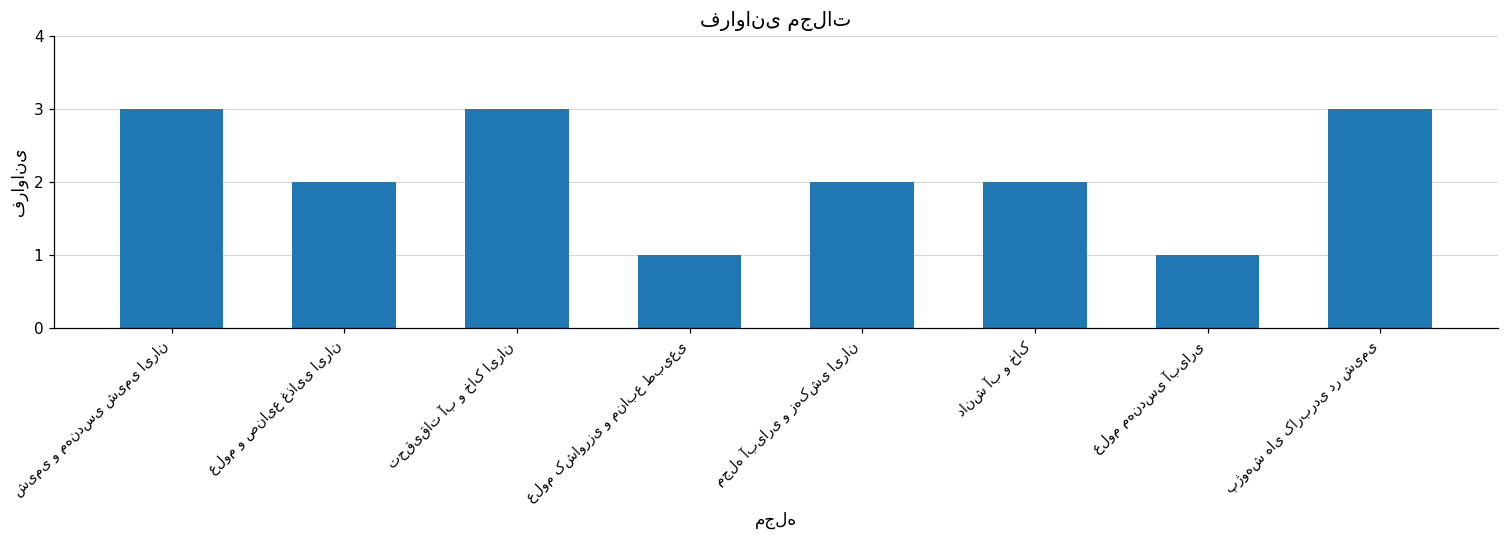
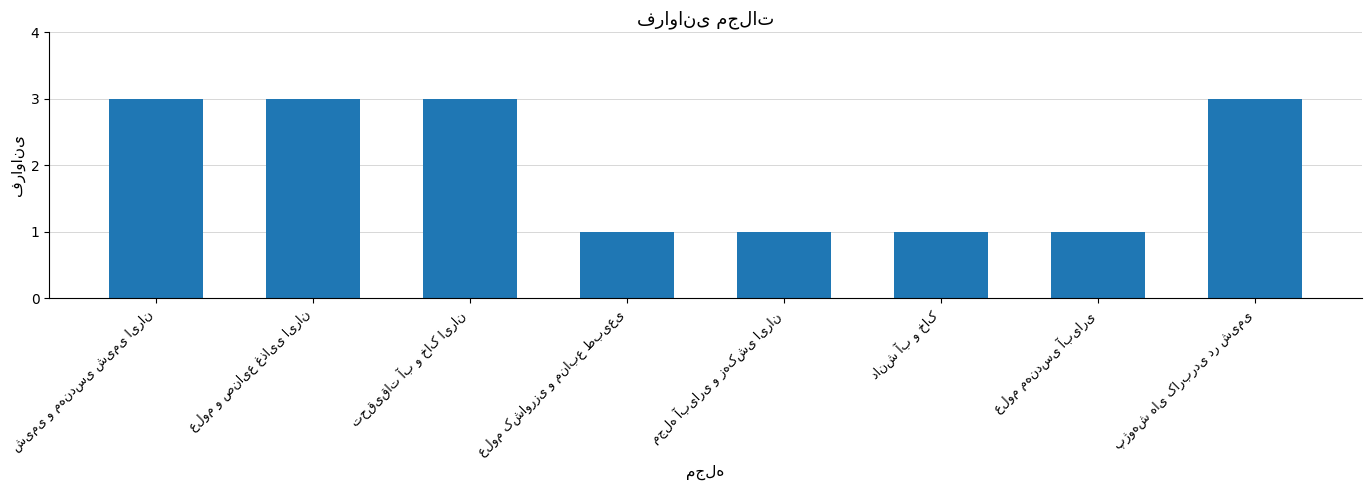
  {
    "شیمی و مهندسی شیمی ایران": 3,
-   "علوم و صنایع غذایی ایران": 2,
+   "علوم و صنایع غذایی ایران": 3,
    "تحقیقات آب و خاک ایران": 3,
    "علوم کشاورزی و منابع طبیعی": 1,
-   "مجله آبیاری و زهکشی ایران": 2,
-   "دانش آب و خاک": 2,
+   "مجله آبیاری و زهکشی ایران": 1,
+   "دانش آب و خاک": 1,
    "علوم مهندسی آبیاری": 1,
    "پژوهش های کاربردی در شیمی": 3
  }
